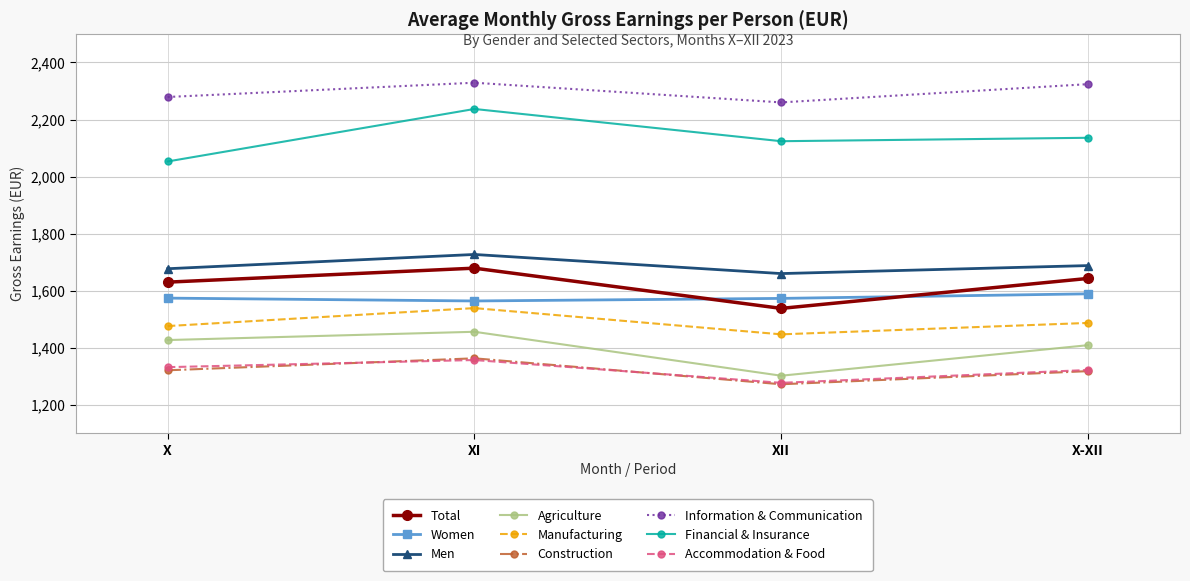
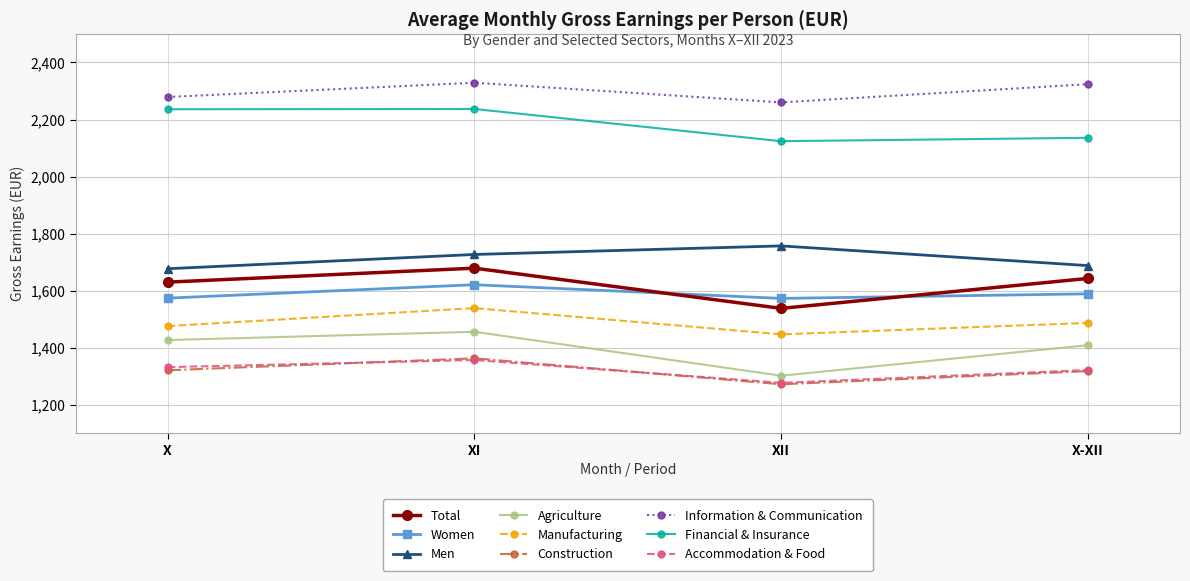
  {
    "Total": {
      "X": "1,630",
      "XI": "1,680",
      "XII": "1,540",
      "X-XII": "1,640"
    },
    "Women": {
      "X": "1,570",
-     "XI": "1,560",
+     "XI": "1,620",
      "XII": "1,570",
      "X-XII": "1,590"
    },
    "Men": {
      "X": "1,680",
      "XI": "1,730",
-     "XII": "1,660",
+     "XII": "1,760",
      "X-XII": "1,690"
    },
    "Agriculture": {
      "X": "1,430",
      "XI": "1,460",
      "XII": "1,300",
      "X-XII": "1,410"
    },
    "Manufacturing": {
      "X": "1,480",
      "XI": "1,540",
      "XII": "1,450",
      "X-XII": "1,490"
    },
    "Construction": {
      "X": "1,320"
    },
    "Information & Communication": {
      "X": "2,280",
      "XI": "2,330",
      "XII": "2,260",
      "X-XII": "2,320"
    },
    "Financial & Insurance": {
-     "X": "2,050",
+     "X": "2,240",
      "XI": "2,240",
      "XII": "2,120",
      "X-XII": "2,140"
    },
    "Accommodation & Food": {
      "X": "1,330"
    }
  }
